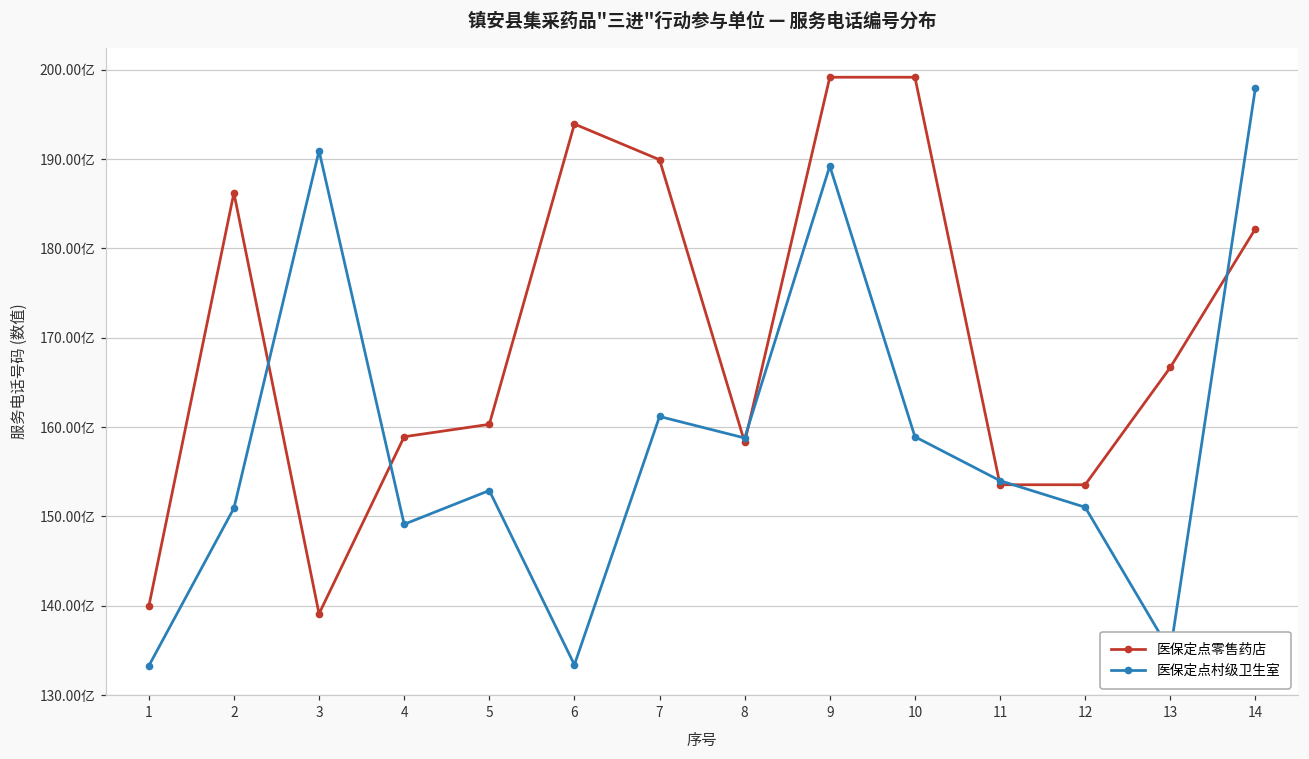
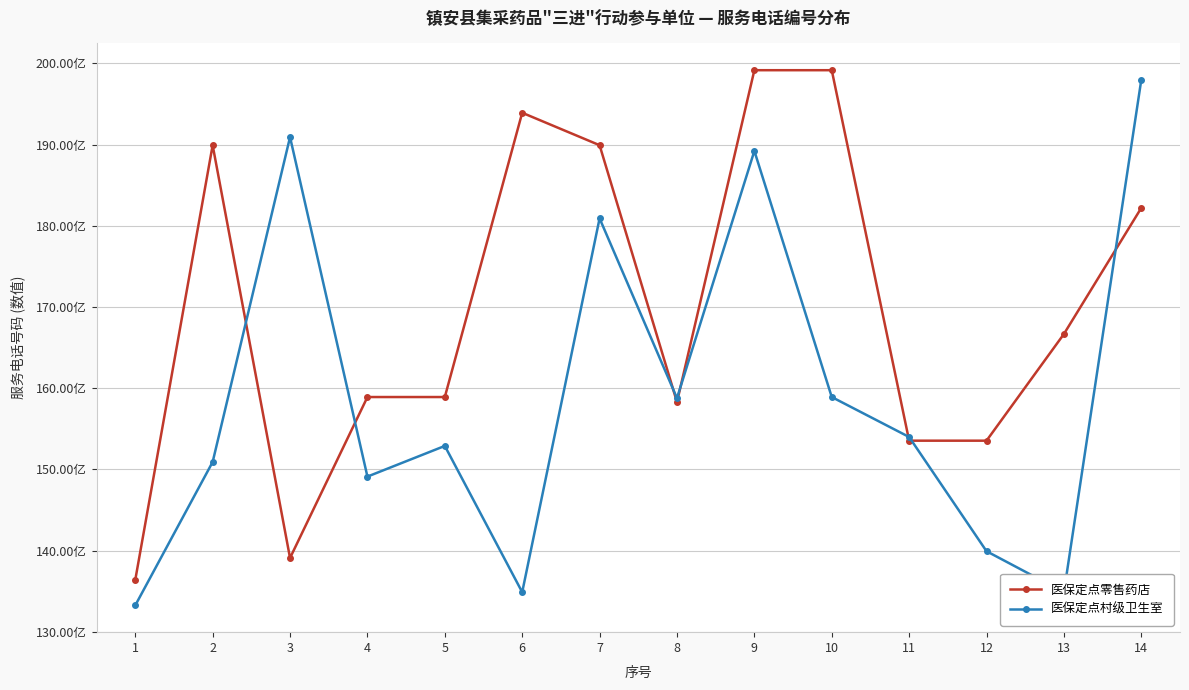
  {
    "医保定点零售药店": {
-     "1": "140亿",
-     "2": "186亿",
+     "1": "136亿",
+     "2": "190亿",
      "3": "139亿",
      "4": "159亿",
-     "5": "160亿",
+     "5": "159亿",
      "6": "194亿",
      "7": "190亿",
      "8": "158亿",
      "9": "199亿",
      "10": "199亿",
      "11": "154亿",
      "12": "154亿",
      "13": "167亿",
      "14": "182亿"
    },
    "医保定点村级卫生室": {
      "1": "133亿",
      "2": "151亿",
      "3": "191亿",
      "4": "149亿",
      "5": "153亿",
-     "6": "133亿",
-     "7": "161亿",
+     "6": "135亿",
+     "7": "181亿",
      "8": "159亿",
      "9": "189亿",
      "10": "159亿",
      "11": "154亿",
-     "12": "151亿",
+     "12": "140亿",
      "14": "198亿"
    }
  }
